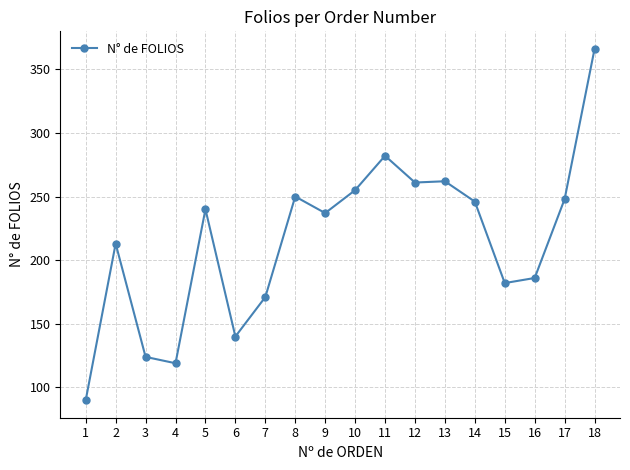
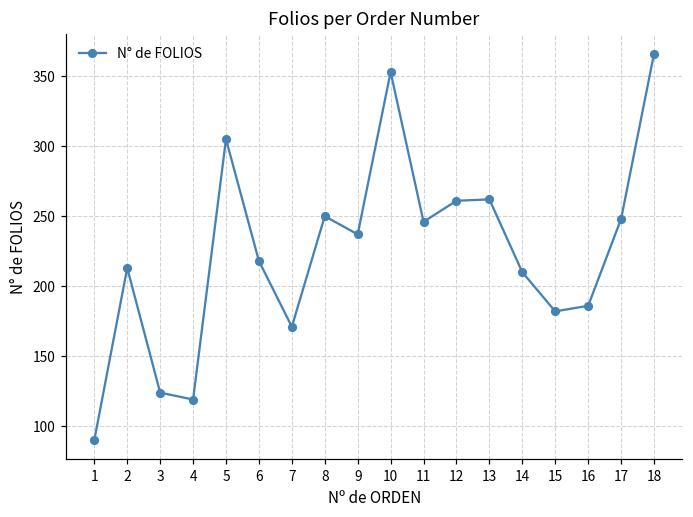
  {
    "1": 90,
    "2": 213,
    "3": 124,
    "4": 119,
-   "5": 240,
-   "6": 140,
+   "5": 305,
+   "6": 218,
    "7": 171,
    "8": 250,
    "9": 237,
-   "10": 255,
-   "11": 282,
+   "10": 353,
+   "11": 246,
    "12": 261,
    "13": 262,
-   "14": 246,
+   "14": 210,
    "15": 182,
    "16": 186,
    "17": 248,
    "18": 366
  }
